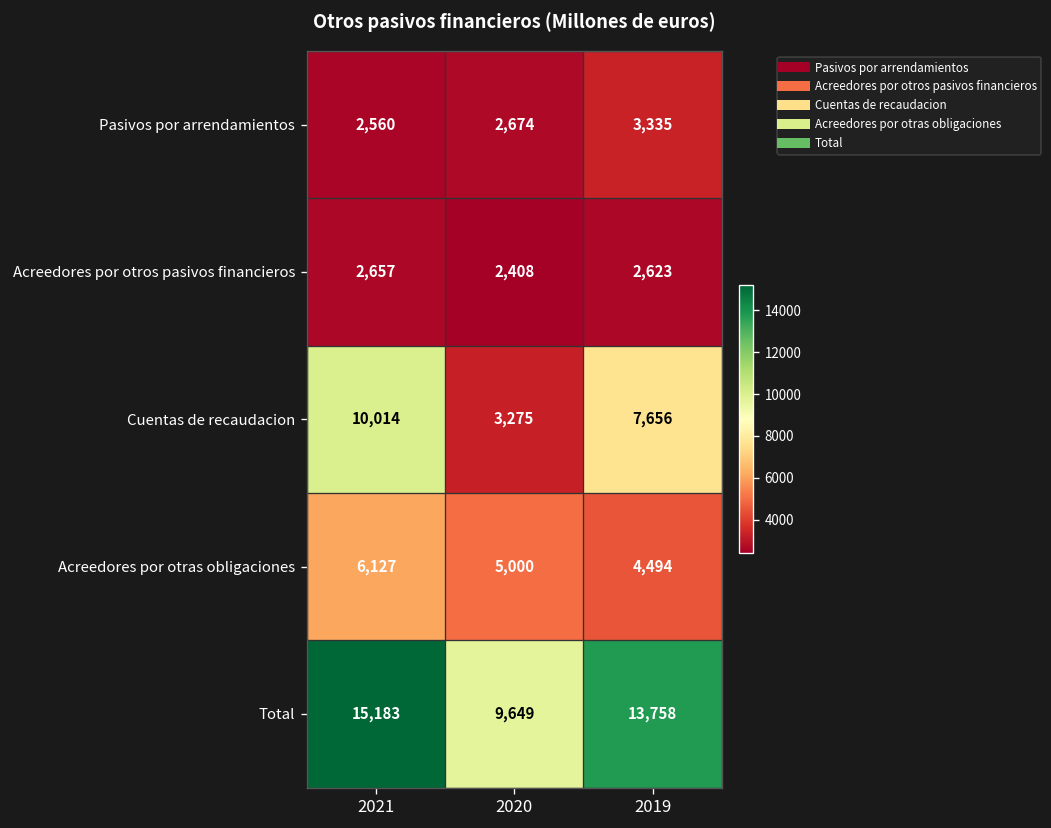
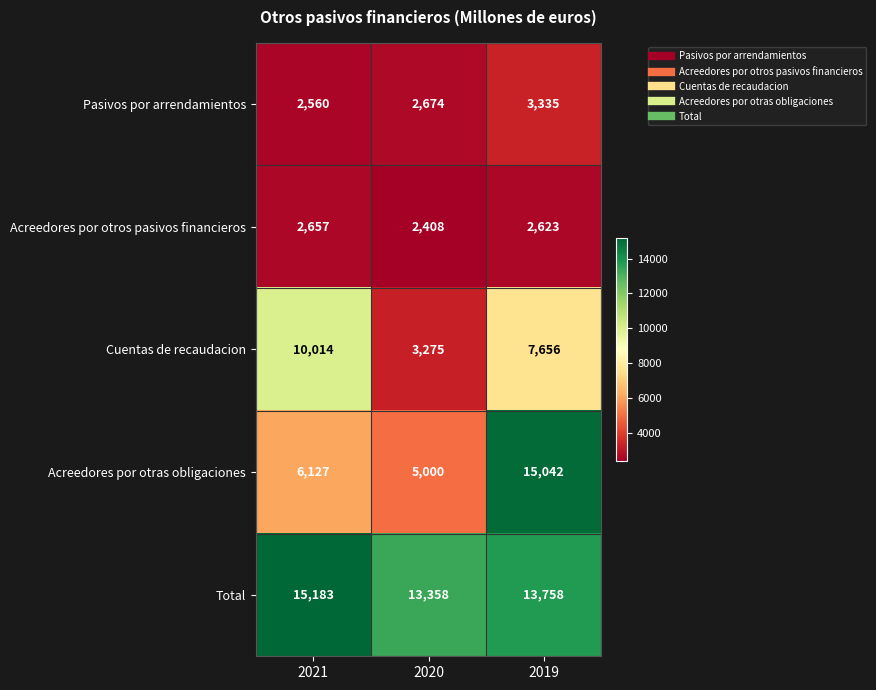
  {
    "Pasivos por arrendamientos": {
      "2021": "2,560",
      "2020": "2,674",
      "2019": "3,335"
    },
    "Acreedores por otros pasivos financieros": {
      "2021": "2,657",
      "2020": "2,408",
      "2019": "2,623"
    },
    "Cuentas de recaudacion": {
      "2021": "10,014",
      "2020": "3,275",
      "2019": "7,656"
    },
    "Acreedores por otras obligaciones": {
      "2021": "6,127",
      "2020": "5,000",
-     "2019": "4,494"
+     "2019": "15,042"
    },
    "Total": {
      "2021": "15,183",
-     "2020": "9,649",
+     "2020": "13,358",
      "2019": "13,758"
    }
  }
